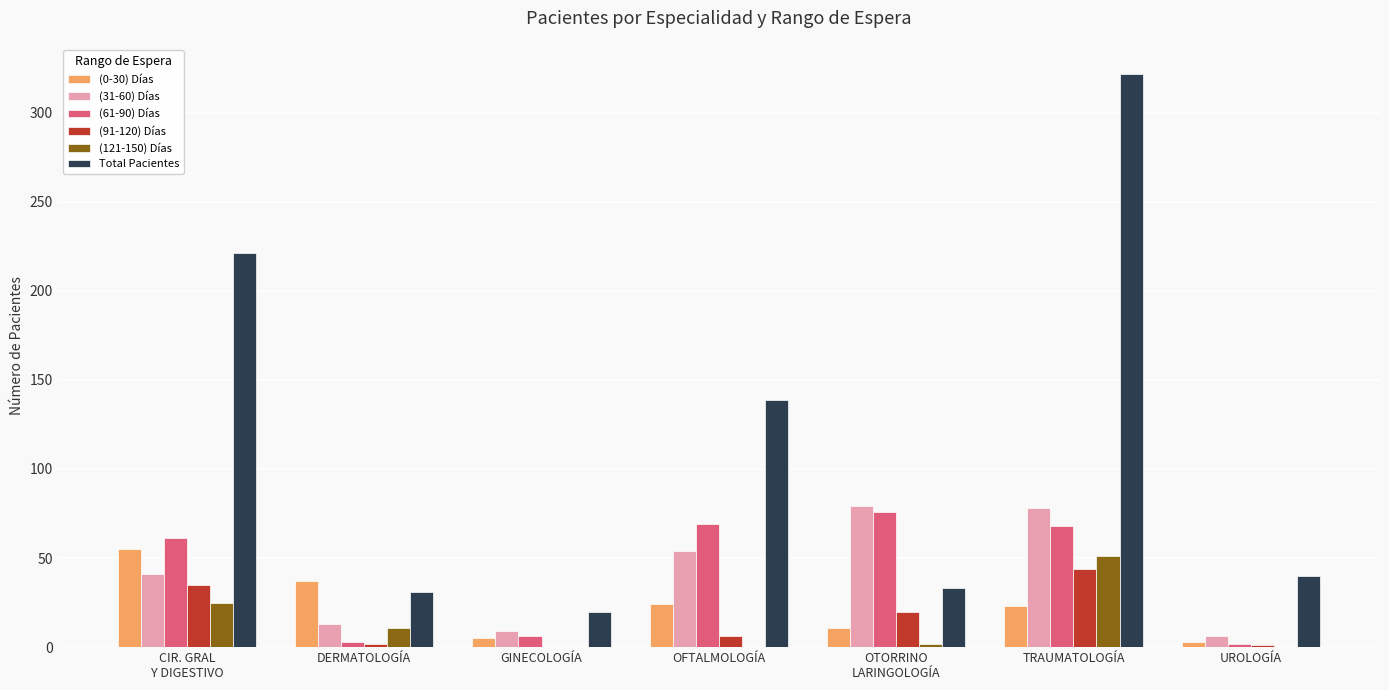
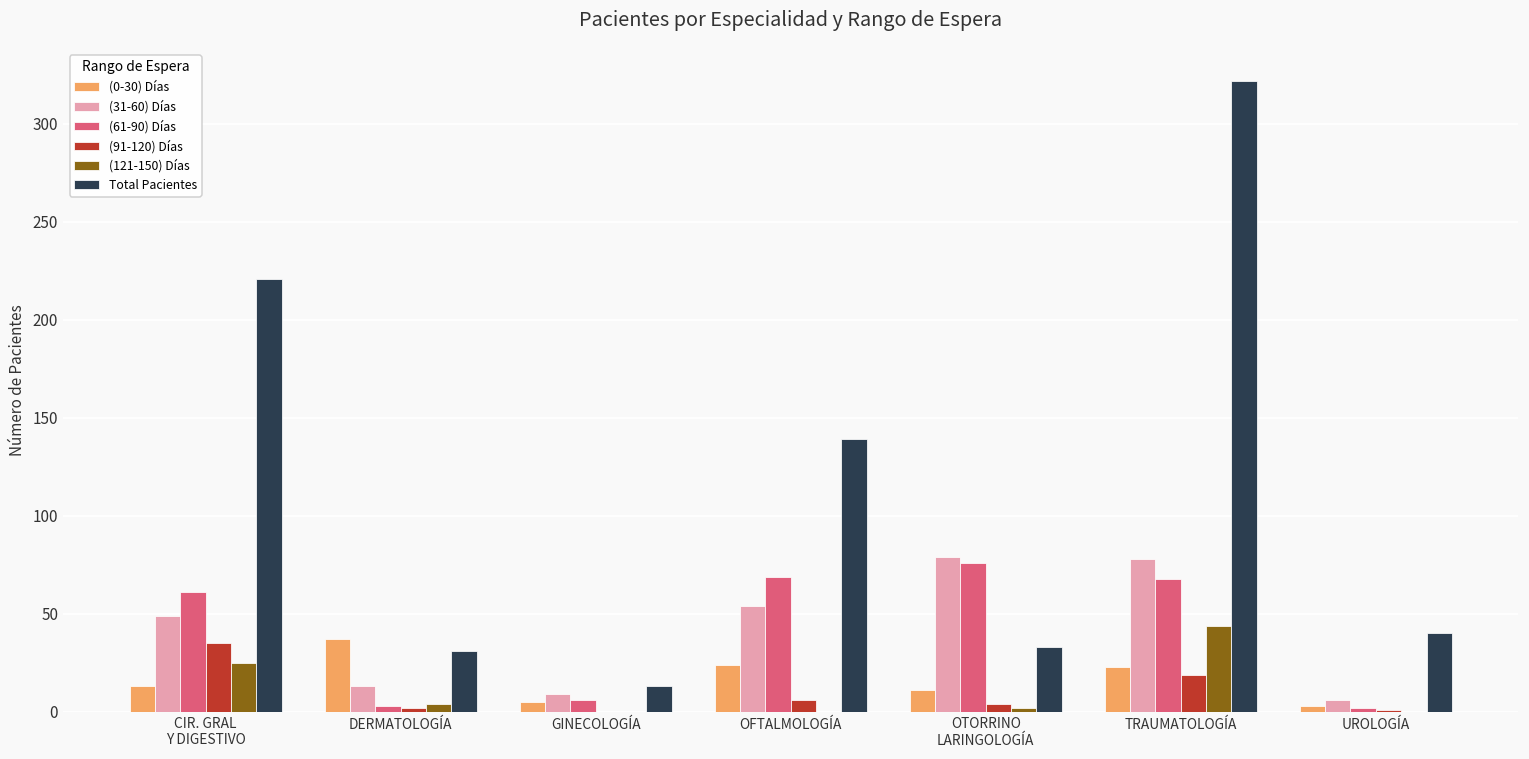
  {
    "(0-30) Días": {
-     "CIR. GRAL Y DIGESTIVO": 55,
+     "CIR. GRAL Y DIGESTIVO": 13,
      "DERMATOLOGÍA": 37,
      "GINECOLOGÍA": 5,
      "OFTALMOLOGÍA": 24,
      "OTORRINO LARINGOLOGÍA": 11,
      "TRAUMATOLOGÍA": 23,
      "UROLOGÍA": 3
    },
    "(31-60) Días": {
-     "CIR. GRAL Y DIGESTIVO": 41,
+     "CIR. GRAL Y DIGESTIVO": 49,
      "DERMATOLOGÍA": 13,
      "GINECOLOGÍA": 9,
      "OFTALMOLOGÍA": 54,
      "OTORRINO LARINGOLOGÍA": 79,
      "TRAUMATOLOGÍA": 78,
      "UROLOGÍA": 6
    },
    "(61-90) Días": {
      "CIR. GRAL Y DIGESTIVO": 61,
      "DERMATOLOGÍA": 3,
      "GINECOLOGÍA": 6,
      "OFTALMOLOGÍA": 69,
      "OTORRINO LARINGOLOGÍA": 76,
      "TRAUMATOLOGÍA": 68,
      "UROLOGÍA": 2
    },
    "(91-120) Días": {
      "CIR. GRAL Y DIGESTIVO": 35,
      "DERMATOLOGÍA": 2,
      "GINECOLOGÍA": 0,
      "OFTALMOLOGÍA": 6,
-     "OTORRINO LARINGOLOGÍA": 20,
-     "TRAUMATOLOGÍA": 44
+     "OTORRINO LARINGOLOGÍA": 4,
+     "TRAUMATOLOGÍA": 19
    },
    "(121-150) Días": {
      "CIR. GRAL Y DIGESTIVO": 25,
-     "DERMATOLOGÍA": 11,
+     "DERMATOLOGÍA": 4,
      "GINECOLOGÍA": 0,
      "OFTALMOLOGÍA": 0,
      "OTORRINO LARINGOLOGÍA": 2,
-     "TRAUMATOLOGÍA": 51,
+     "TRAUMATOLOGÍA": 44,
      "UROLOGÍA": 0
    },
    "Total Pacientes": {
      "CIR. GRAL Y DIGESTIVO": 221,
      "DERMATOLOGÍA": 31,
-     "GINECOLOGÍA": 20,
+     "GINECOLOGÍA": 13,
      "OFTALMOLOGÍA": 139,
      "OTORRINO LARINGOLOGÍA": 33,
      "TRAUMATOLOGÍA": 322,
      "UROLOGÍA": 40
    }
  }
